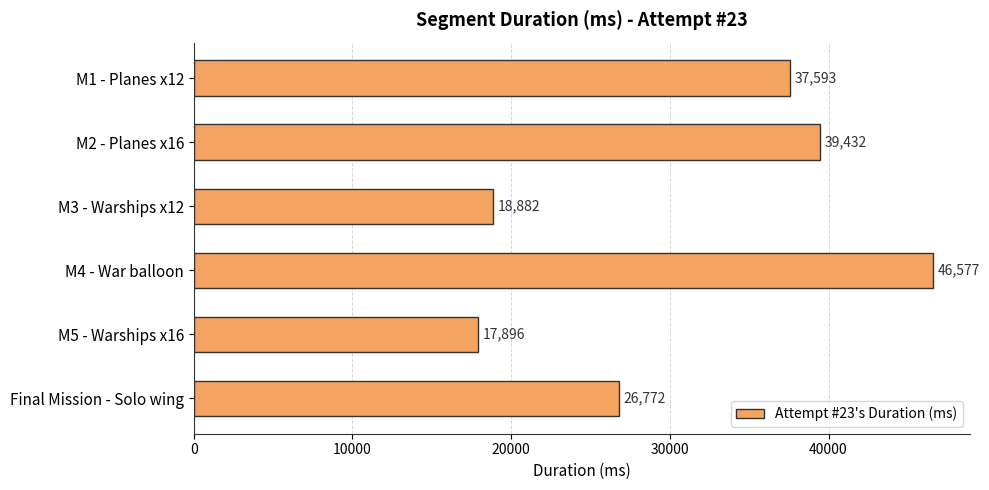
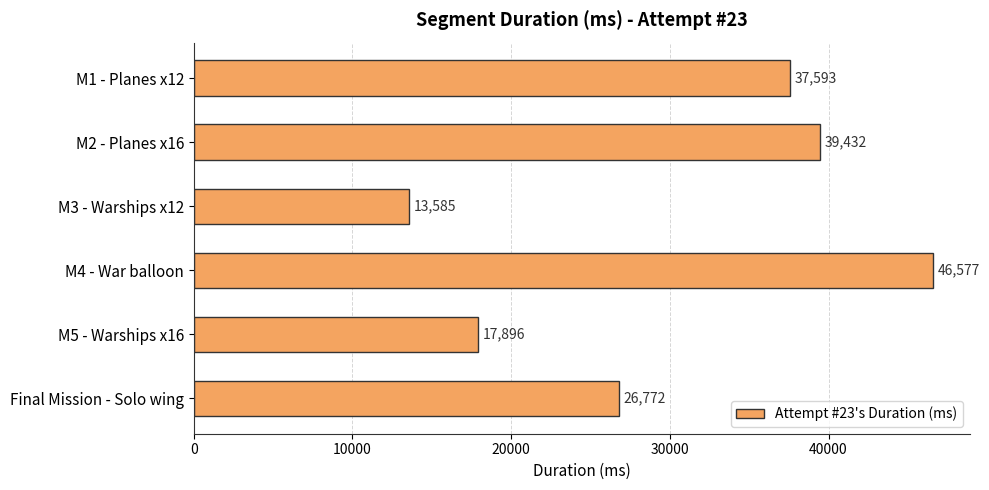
  {
    "M1 - Planes x12": "37,593",
    "M2 - Planes x16": "39,432",
-   "M3 - Warships x12": "18,882",
+   "M3 - Warships x12": "13,585",
    "M4 - War balloon": "46,577",
    "M5 - Warships x16": "17,896",
    "Final Mission - Solo wing": "26,772"
  }
